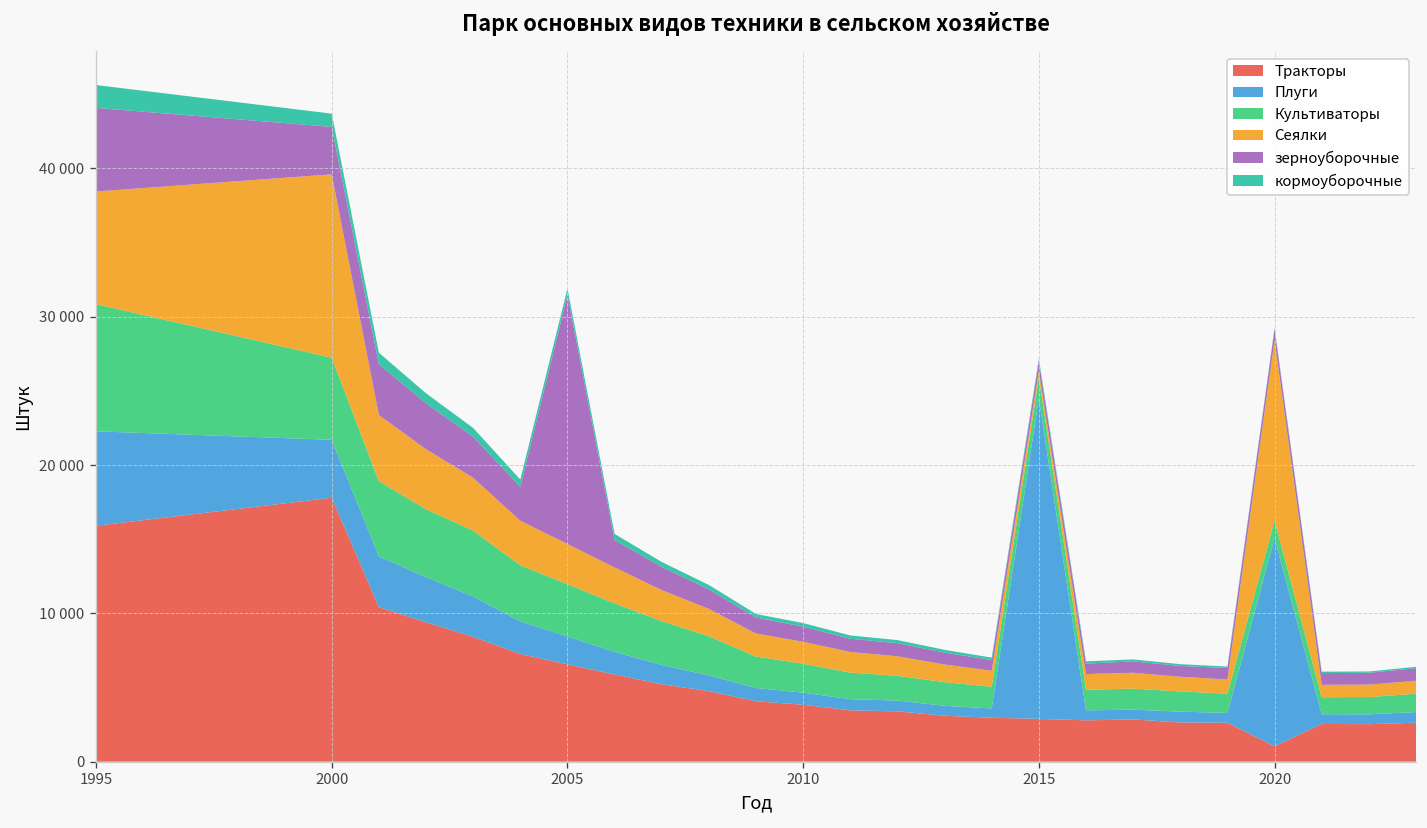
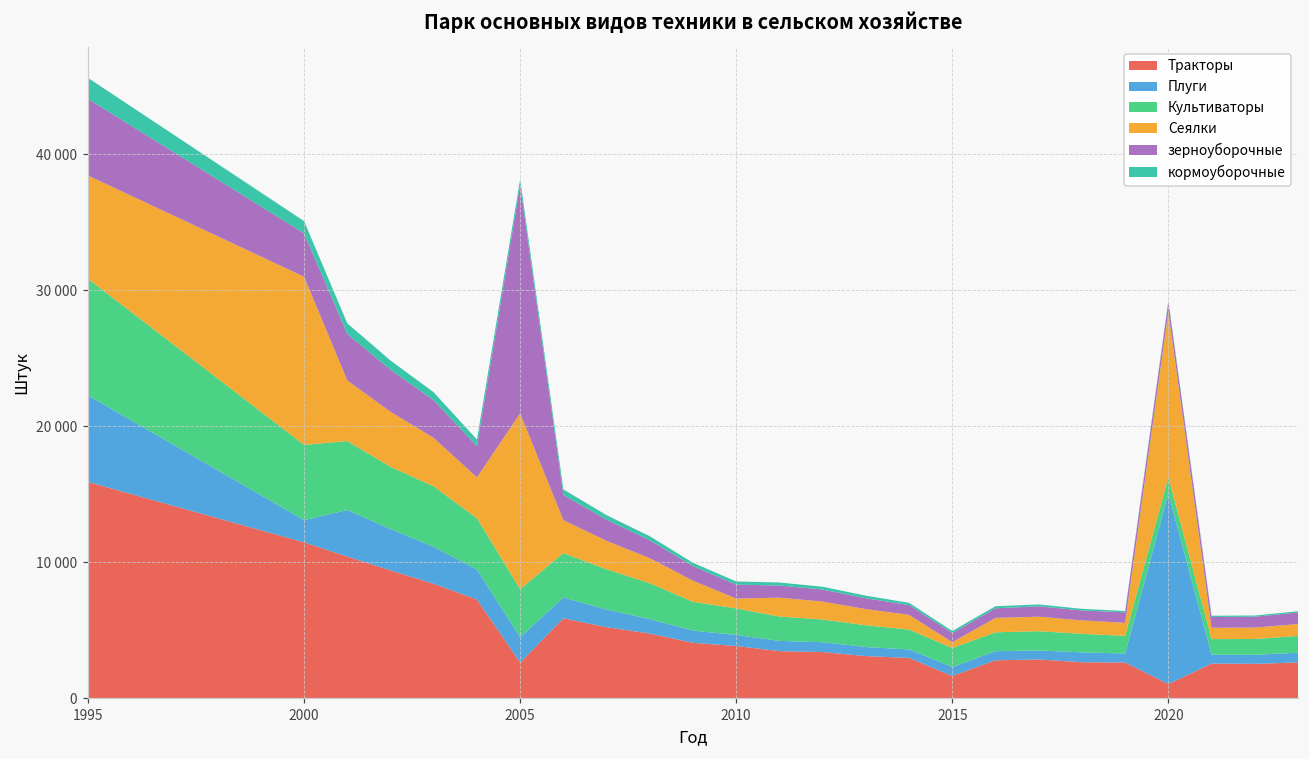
  {
    "Тракторы": {
      "1995": 15900,
-     "2000": 17800,
-     "2005": 6600,
+     "2000": 11500,
+     "2005": 2600,
      "2010": 3800,
-     "2015": 2900,
+     "2015": 1600,
      "2020": 1000
    },
    "Плуги": {
      "1995": 6400,
-     "2000": 3900,
+     "2000": 1600,
      "2005": 1900,
      "2010": 800,
-     "2015": 21600,
+     "2015": 700,
      "2020": 14000
    },
    "Сеялки": {
      "1995": 7600,
      "2000": 12400,
-     "2005": 2700,
-     "2010": 1500,
+     "2005": 12900,
+     "2010": 700,
      "2015": 400,
      "2020": 12100
    },
    "зерноуборочные": {
      "1995": 5600,
      "2000": 3200,
      "2005": 16800,
      "2010": 1000
    }
  }
